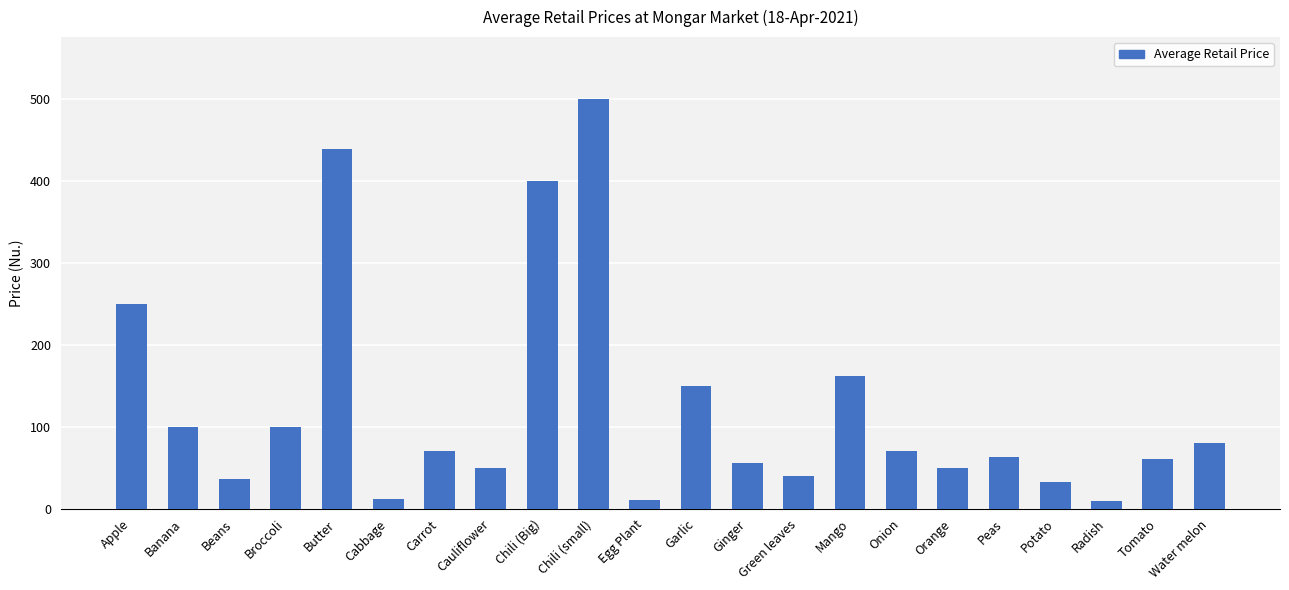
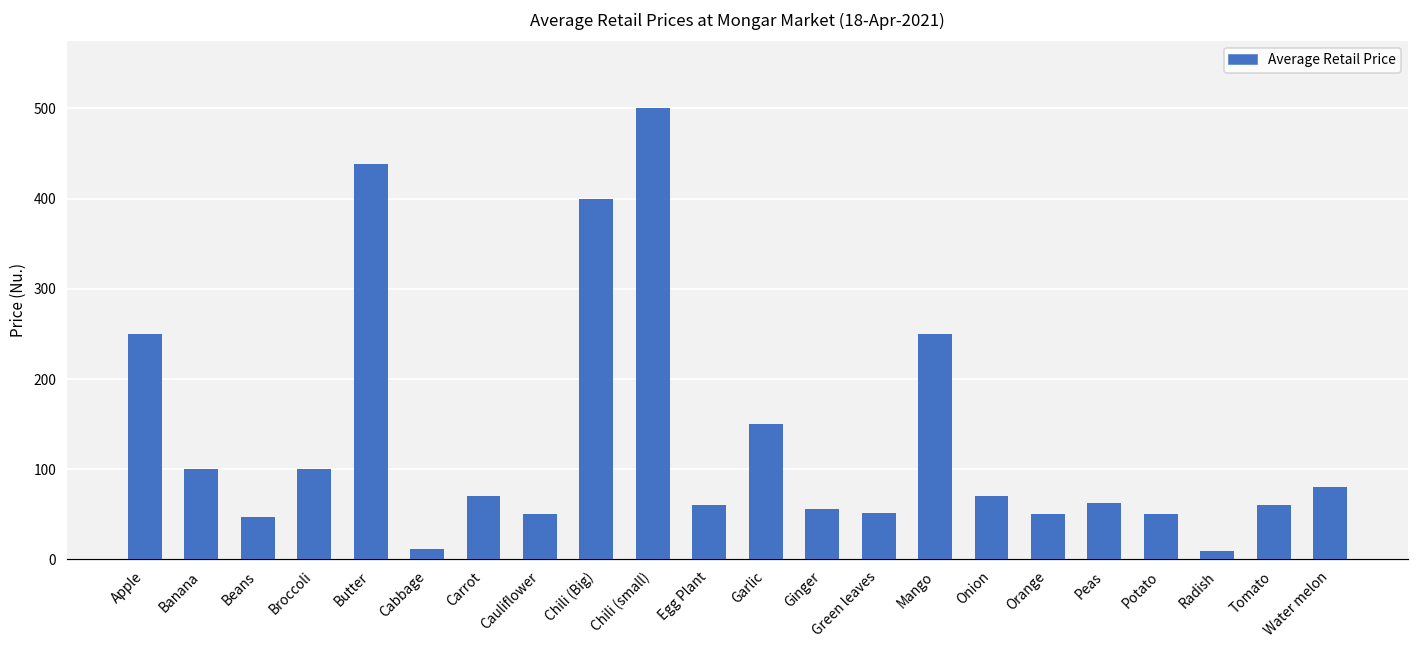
  {
    "Apple": 250,
    "Banana": 100,
-   "Beans": 40,
+   "Beans": 50,
    "Broccoli": 100,
    "Butter": 440,
    "Cabbage": 10,
    "Carrot": 70,
    "Cauliflower": 50,
    "Chili (Big)": 400,
    "Chili (small)": 500,
-   "Egg Plant": 10,
+   "Egg Plant": 60,
    "Garlic": 150,
    "Ginger": 60,
-   "Green leaves": 40,
-   "Mango": 160,
+   "Green leaves": 50,
+   "Mango": 250,
    "Onion": 70,
    "Orange": 50,
    "Peas": 60,
-   "Potato": 30,
+   "Potato": 50,
    "Radish": 10,
    "Tomato": 60,
    "Water melon": 80
  }
